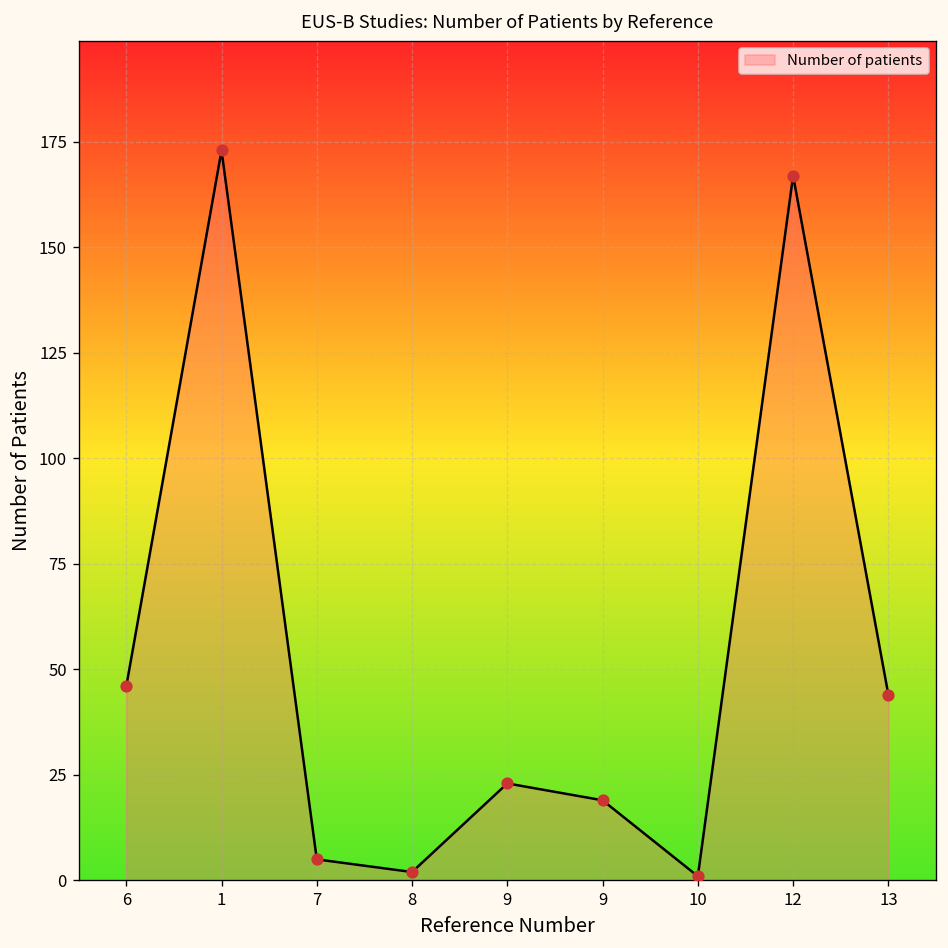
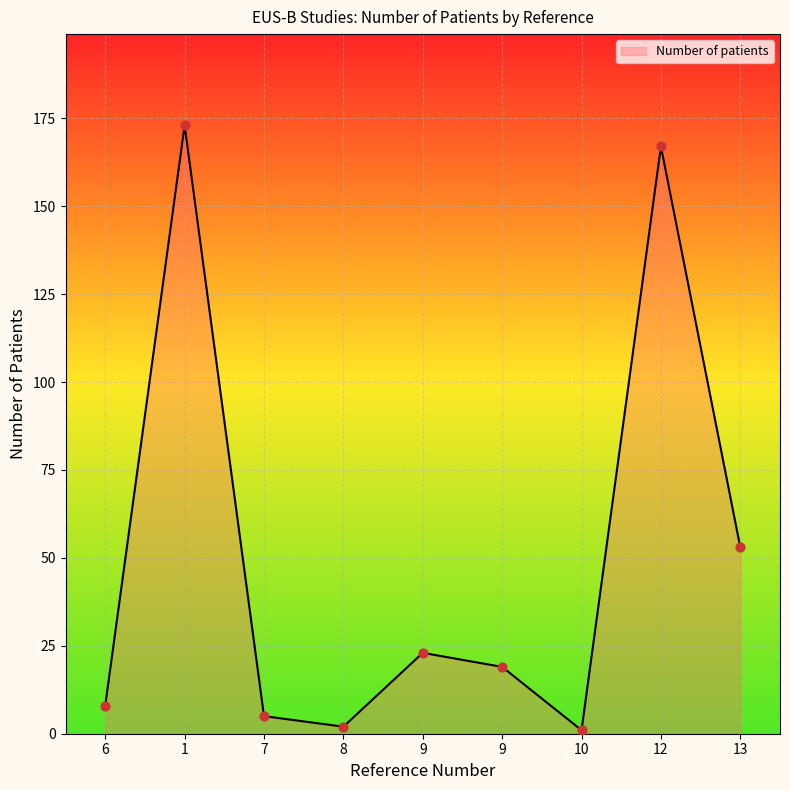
  {
-   "6": 46,
+   "6": 8,
    "1": 173,
    "7": 5,
    "8": 2,
    "10": 1,
    "12": 167,
-   "13": 44
+   "13": 53
  }
